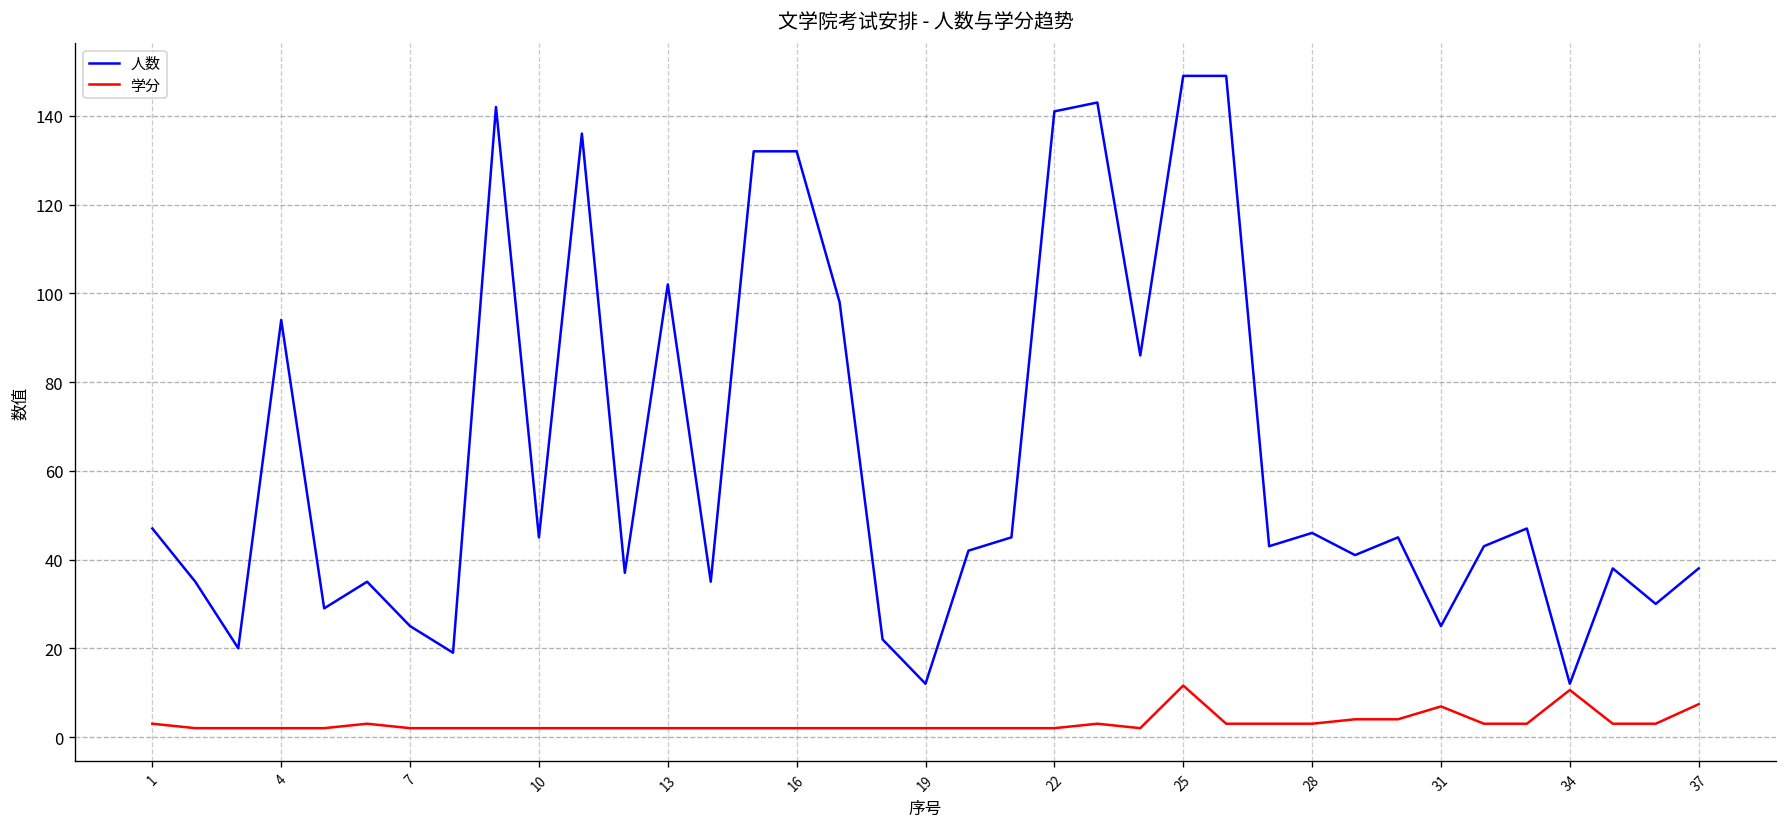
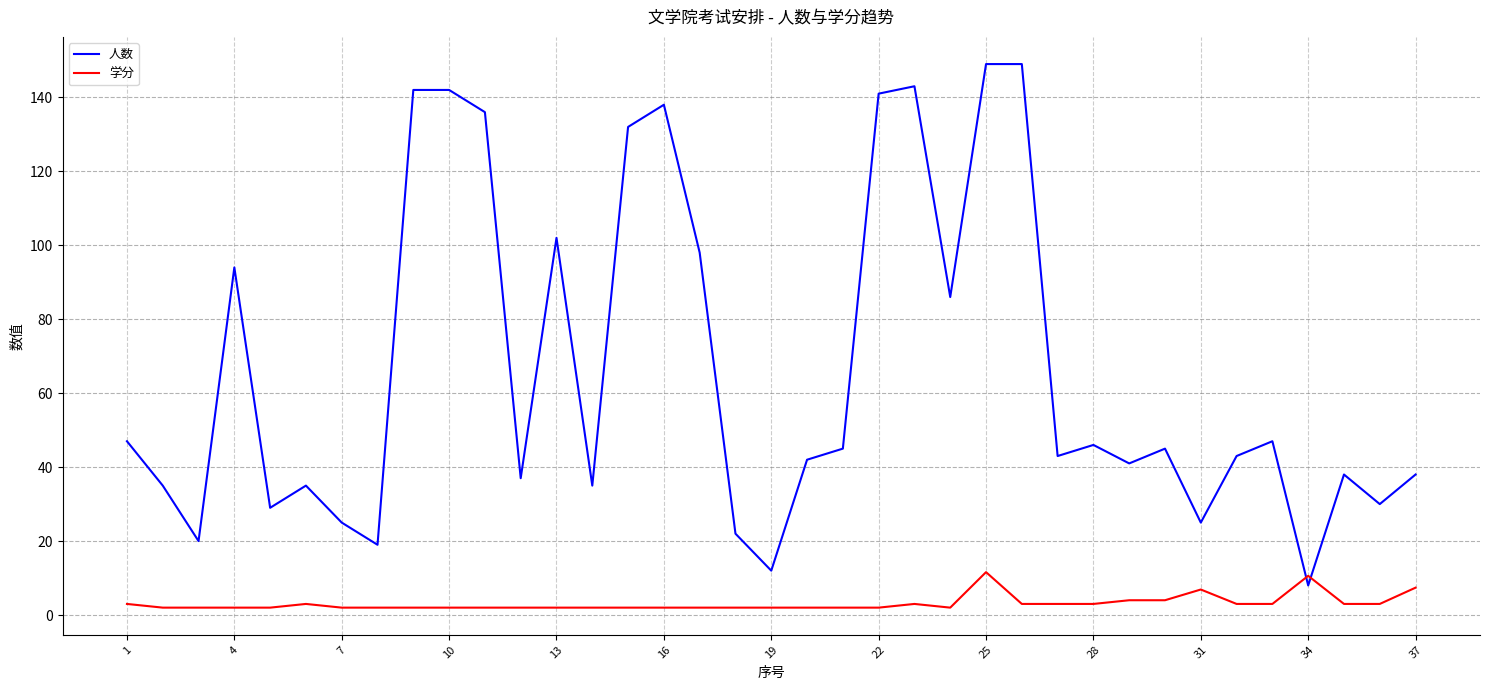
  {
    "人数": {
      "1": 47,
      "4": 94,
      "7": 25,
-     "10": 45,
+     "10": 142,
      "13": 102,
-     "16": 132,
+     "16": 138,
      "19": 12,
      "22": 141,
      "25": 149,
      "28": 46,
      "31": 25,
-     "34": 12,
+     "34": 8,
      "37": 38
    },
    "学分": {
      "1": 3,
      "4": 2,
      "7": 2,
      "10": 2,
      "13": 2,
      "16": 2,
      "19": 2,
      "22": 2,
      "25": 12,
      "28": 3,
      "31": 7,
      "34": 11,
      "37": 7
    }
  }
